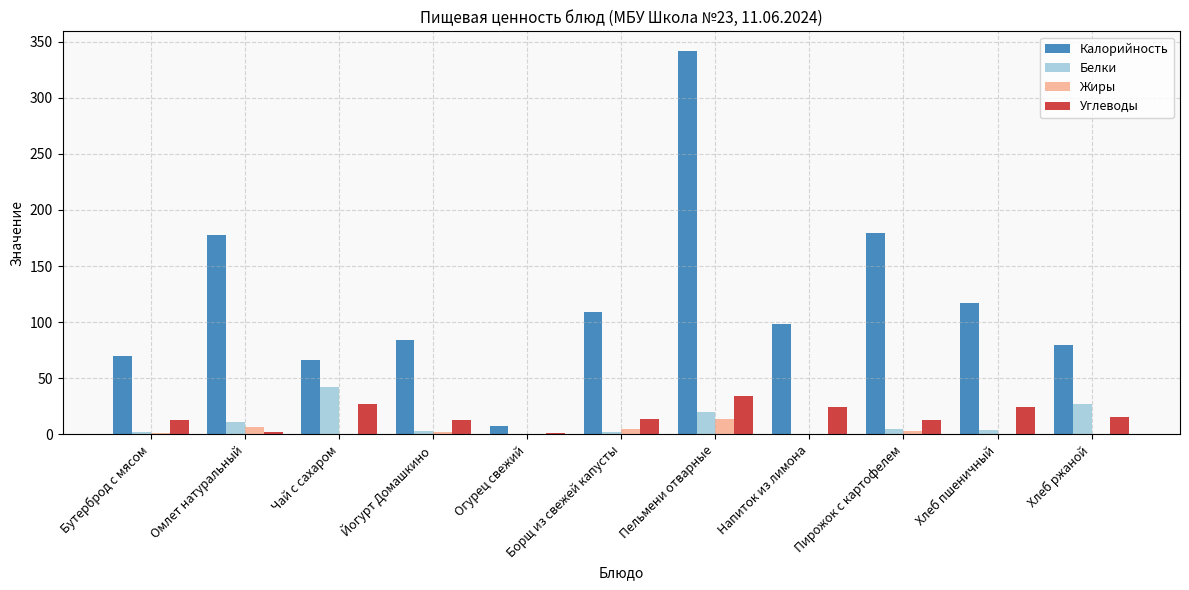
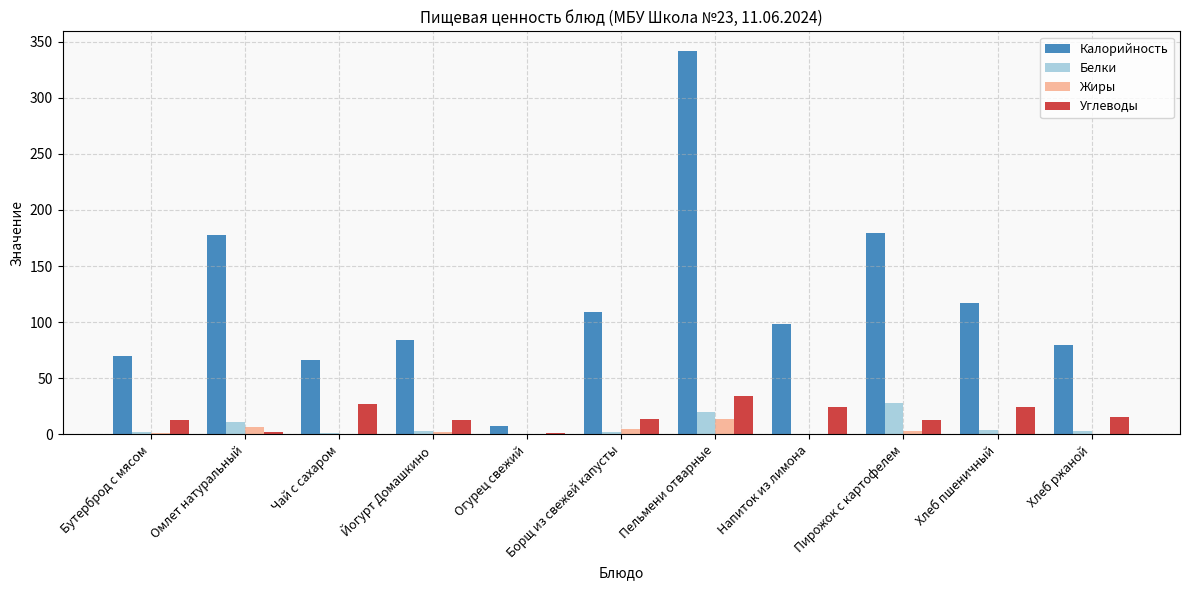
  {
    "Калорийность": {
      "Бутерброд с мясом": 70,
      "Омлет натуральный": 177,
      "Чай с сахаром": 66,
      "Йогурт Домашкино": 85,
      "Огурец свежий": 8,
      "Борщ из свежей капусты": 109,
      "Пельмени отварные": 342,
      "Напиток из лимона": 98,
      "Пирожок с картофелем": 180,
      "Хлеб пшеничный": 117,
      "Хлеб ржаной": 79
    },
    "Белки": {
      "Омлет натуральный": 11,
-     "Чай с сахаром": 42,
+     "Чай с сахаром": 1,
      "Йогурт Домашкино": 3,
      "Пельмени отварные": 20,
-     "Пирожок с картофелем": 5,
+     "Пирожок с картофелем": 28,
      "Хлеб пшеничный": 4,
-     "Хлеб ржаной": 27
+     "Хлеб ржаной": 3
    },
    "Жиры": {
      "Омлет натуральный": 6,
      "Йогурт Домашкино": 3,
      "Борщ из свежей капусты": 5,
      "Пельмени отварные": 14,
      "Пирожок с картофелем": 3
    },
    "Углеводы": {
      "Бутерброд с мясом": 13,
      "Чай с сахаром": 27,
      "Йогурт Домашкино": 13,
      "Борщ из свежей капусты": 14,
      "Пельмени отварные": 34,
      "Напиток из лимона": 24,
      "Пирожок с картофелем": 13,
      "Хлеб пшеничный": 25,
      "Хлеб ржаной": 16
    }
  }
